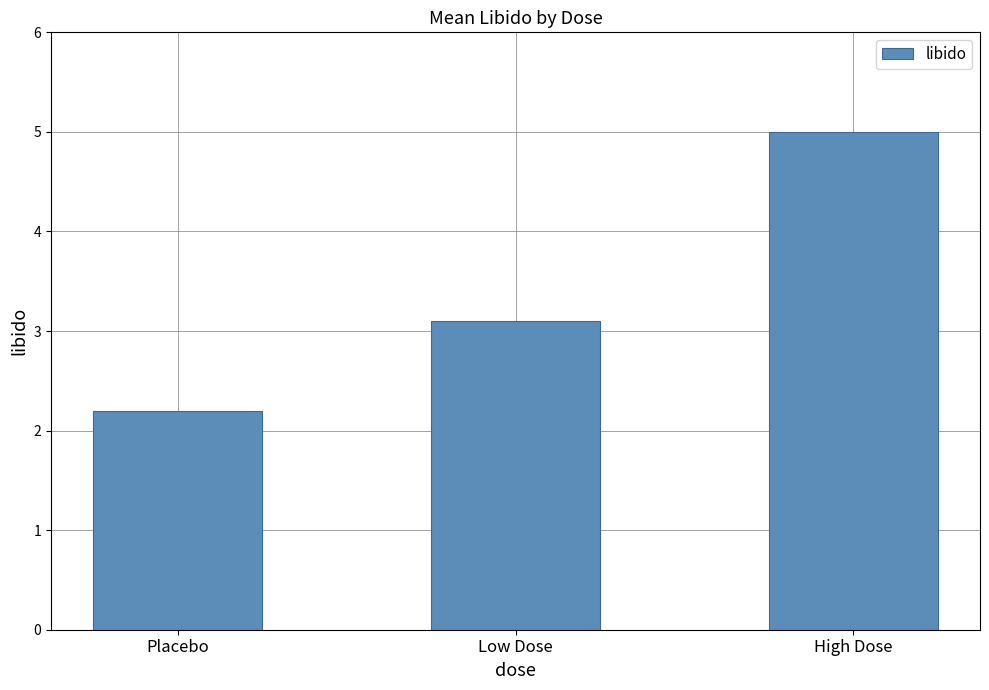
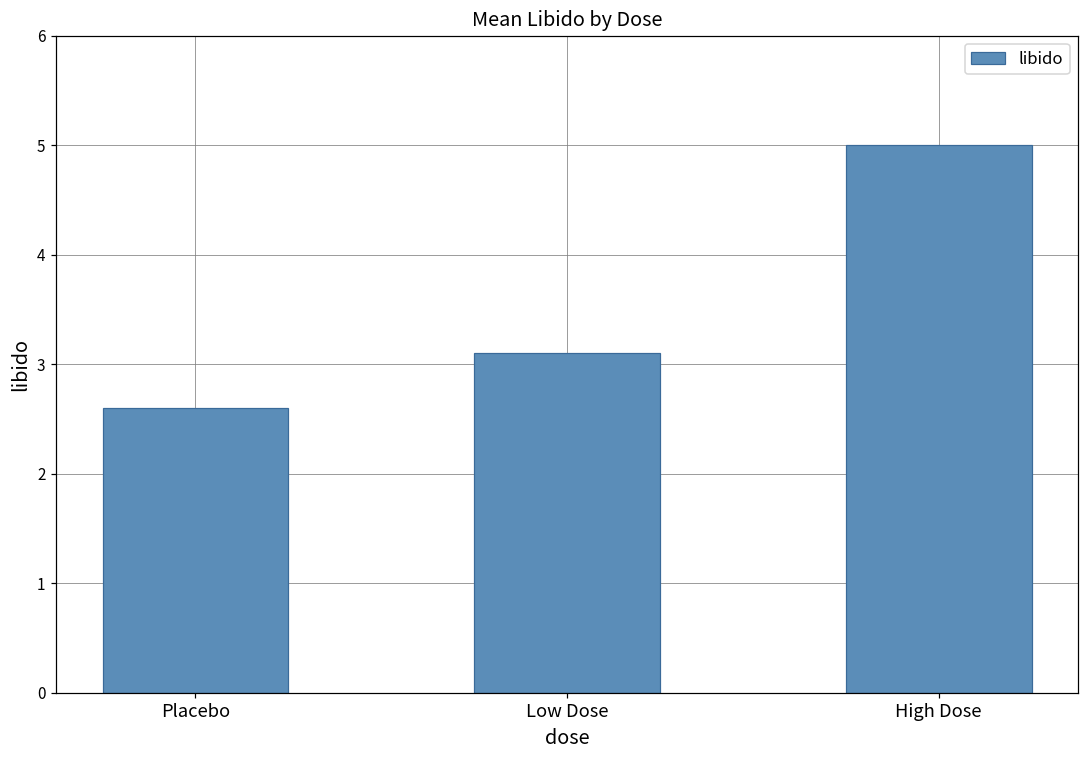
  {
-   "Placebo": 2.2,
+   "Placebo": 2.6,
    "Low Dose": 3.1,
    "High Dose": 5.0
  }
